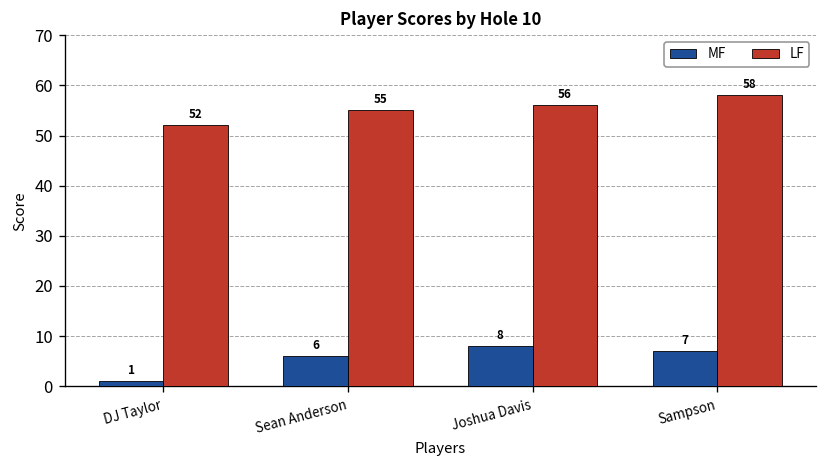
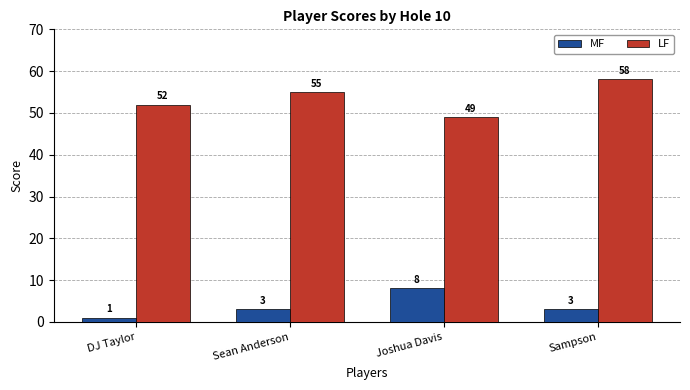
  {
    "MF": {
      "DJ Taylor": 1,
-     "Sean Anderson": 6,
+     "Sean Anderson": 3,
      "Joshua Davis": 8,
-     "Sampson": 7
+     "Sampson": 3
    },
    "LF": {
      "DJ Taylor": 52,
      "Sean Anderson": 55,
-     "Joshua Davis": 56,
+     "Joshua Davis": 49,
      "Sampson": 58
    }
  }
